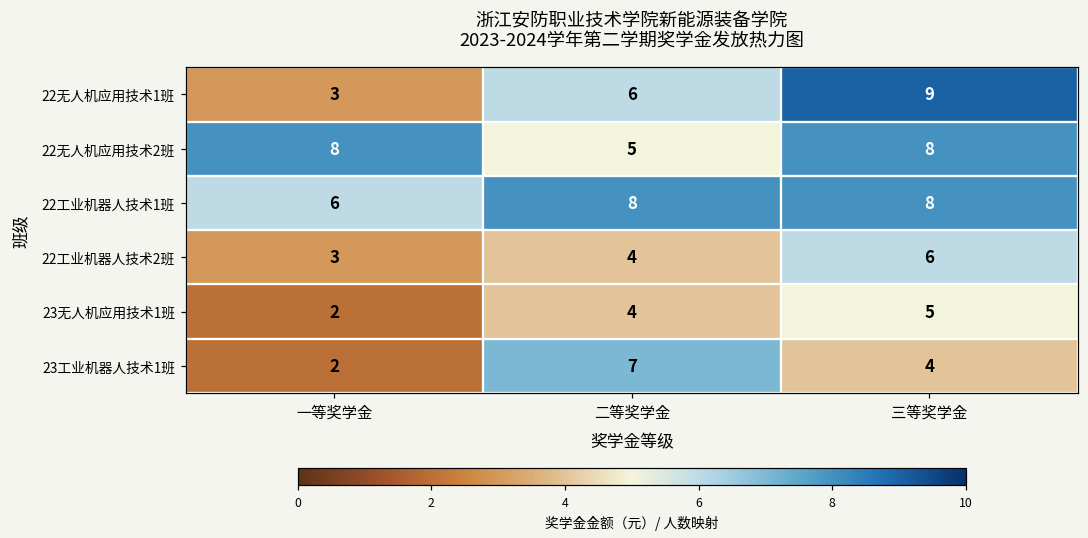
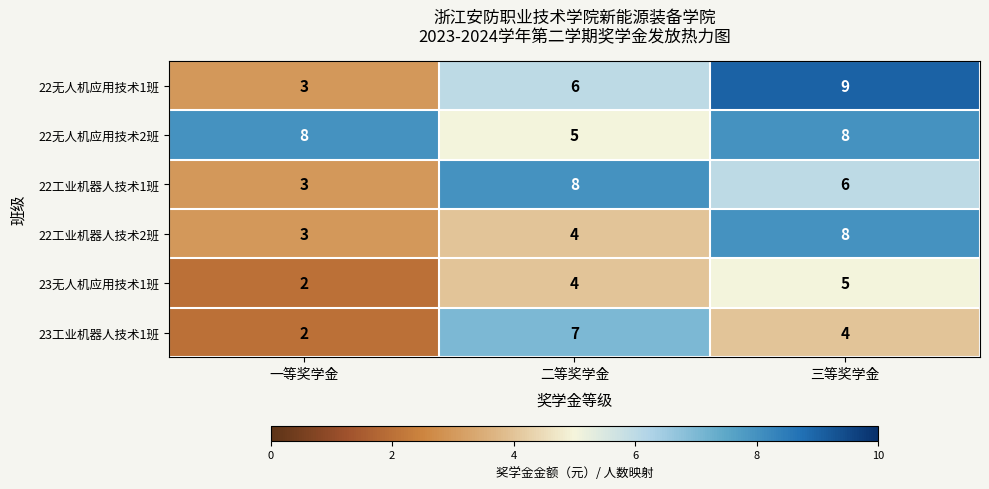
  {
    "22无人机应用技术1班": {
      "一等奖学金": 3,
      "二等奖学金": 6,
      "三等奖学金": 9
    },
    "22无人机应用技术2班": {
      "一等奖学金": 8,
      "二等奖学金": 5,
      "三等奖学金": 8
    },
    "22工业机器人技术1班": {
-     "一等奖学金": 6,
+     "一等奖学金": 3,
      "二等奖学金": 8,
-     "三等奖学金": 8
+     "三等奖学金": 6
    },
    "22工业机器人技术2班": {
      "一等奖学金": 3,
      "二等奖学金": 4,
-     "三等奖学金": 6
+     "三等奖学金": 8
    },
    "23无人机应用技术1班": {
      "一等奖学金": 2,
      "二等奖学金": 4,
      "三等奖学金": 5
    },
    "23工业机器人技术1班": {
      "一等奖学金": 2,
      "二等奖学金": 7,
      "三等奖学金": 4
    }
  }
